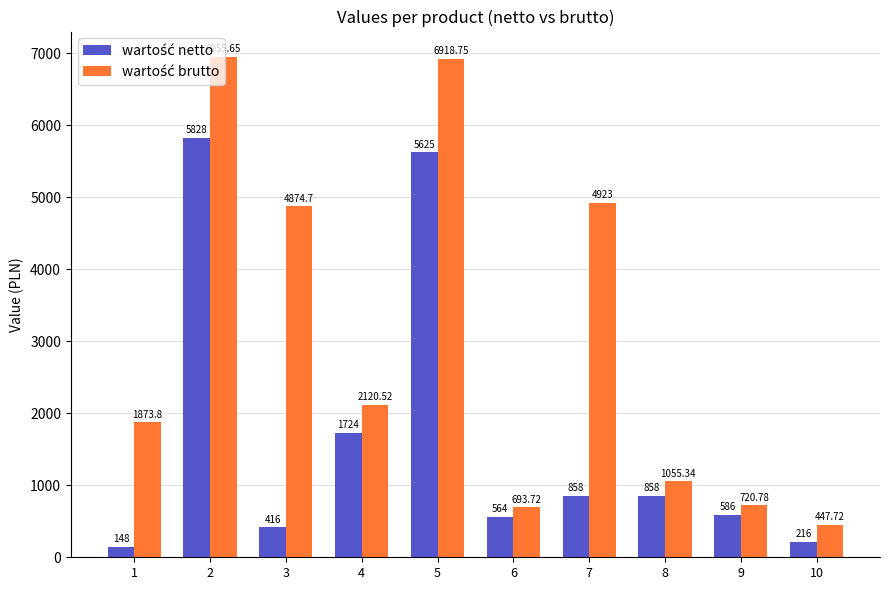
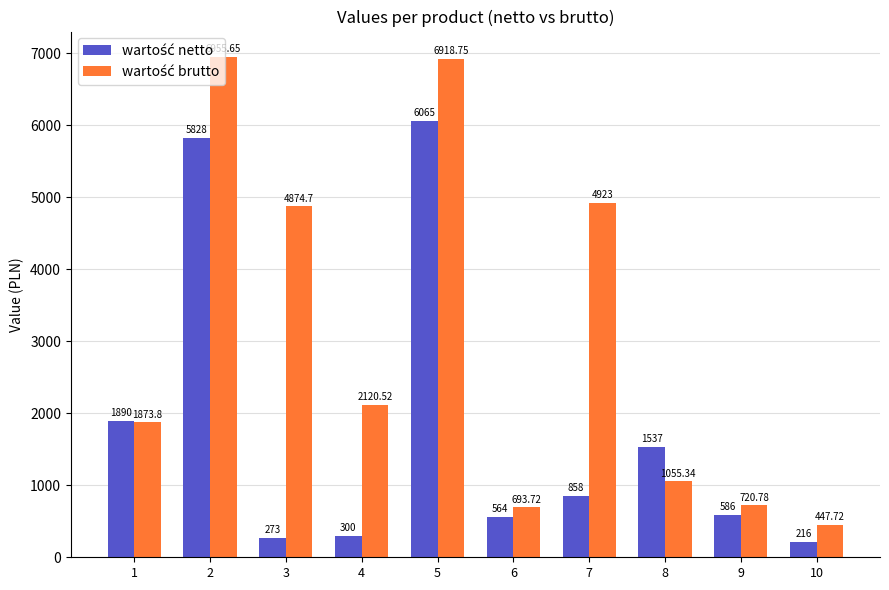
  {
    "wartość netto": {
-     "1": 148,
+     "1": 1890,
      "2": 5828,
-     "3": 416,
-     "4": 1724,
-     "5": 5625,
+     "3": 273,
+     "4": 300,
+     "5": 6065,
      "6": 564,
      "7": 858,
-     "8": 858,
+     "8": 1537,
      "9": 586,
      "10": 216
    },
    "wartość brutto": {
      "1": 1873.8,
      "3": 4874.7,
      "4": 2120.52,
      "5": 6918.75,
      "6": 693.72,
      "7": 4923,
      "8": 1055.34,
      "9": 720.78,
      "10": 447.72
    }
  }
